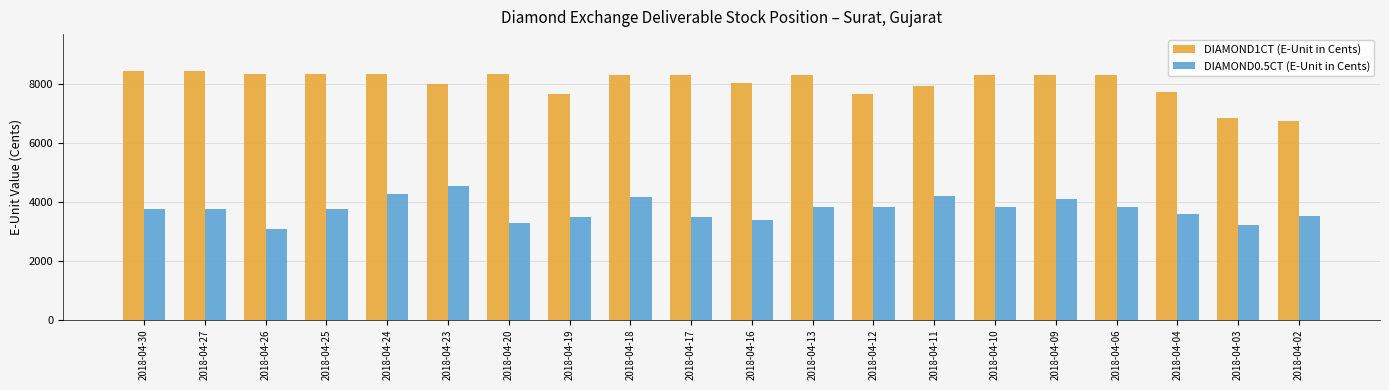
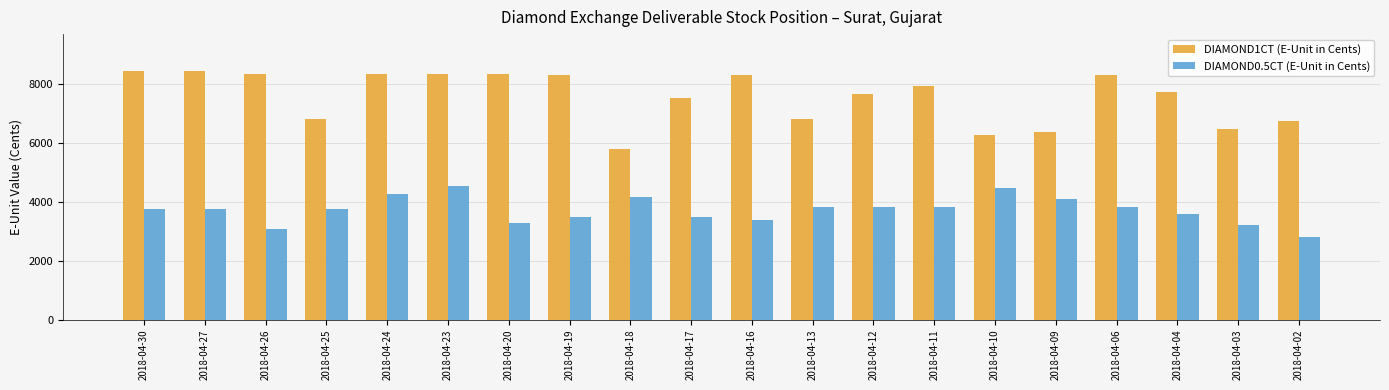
  {
    "DIAMOND1CT (E-Unit in Cents)": {
      "2018-04-30": 8400,
      "2018-04-27": 8400,
      "2018-04-26": 8300,
-     "2018-04-25": 8300,
+     "2018-04-25": 6800,
      "2018-04-24": 8300,
-     "2018-04-23": 8000,
+     "2018-04-23": 8300,
      "2018-04-20": 8300,
-     "2018-04-19": 7700,
-     "2018-04-18": 8300,
-     "2018-04-17": 8300,
-     "2018-04-16": 8000,
-     "2018-04-13": 8300,
+     "2018-04-19": 8300,
+     "2018-04-18": 5800,
+     "2018-04-17": 7600,
+     "2018-04-16": 8300,
+     "2018-04-13": 6800,
      "2018-04-12": 7700,
      "2018-04-11": 7900,
-     "2018-04-10": 8300,
-     "2018-04-09": 8300,
+     "2018-04-10": 6300,
+     "2018-04-09": 6400,
      "2018-04-06": 8300,
      "2018-04-04": 7700,
-     "2018-04-03": 6900,
+     "2018-04-03": 6500,
      "2018-04-02": 6800
    },
    "DIAMOND0.5CT (E-Unit in Cents)": {
      "2018-04-30": 3800,
      "2018-04-27": 3800,
      "2018-04-26": 3100,
      "2018-04-25": 3800,
      "2018-04-24": 4300,
      "2018-04-23": 4600,
      "2018-04-20": 3300,
      "2018-04-19": 3500,
      "2018-04-18": 4200,
      "2018-04-17": 3500,
      "2018-04-16": 3400,
      "2018-04-13": 3800,
      "2018-04-12": 3800,
-     "2018-04-11": 4200,
-     "2018-04-10": 3800,
+     "2018-04-11": 3800,
+     "2018-04-10": 4500,
      "2018-04-09": 4100,
      "2018-04-06": 3800,
      "2018-04-04": 3600,
      "2018-04-03": 3200,
-     "2018-04-02": 3500
+     "2018-04-02": 2800
    }
  }
